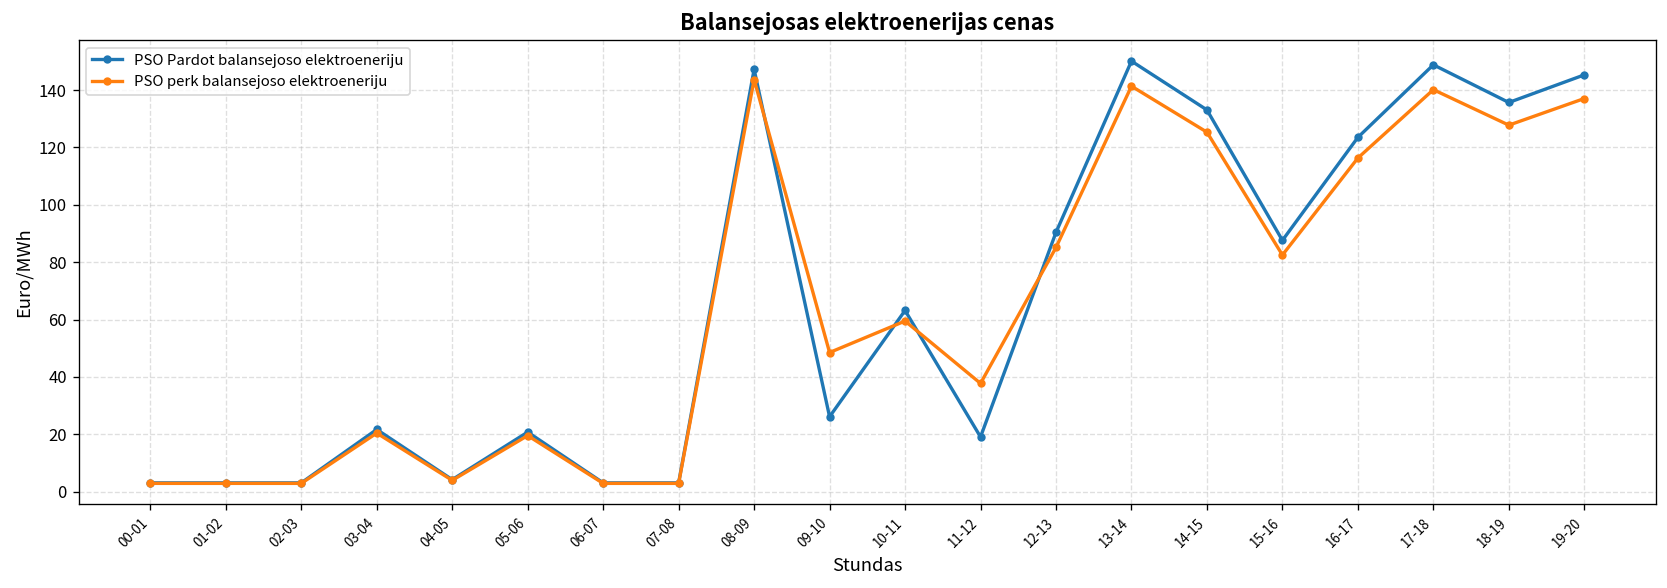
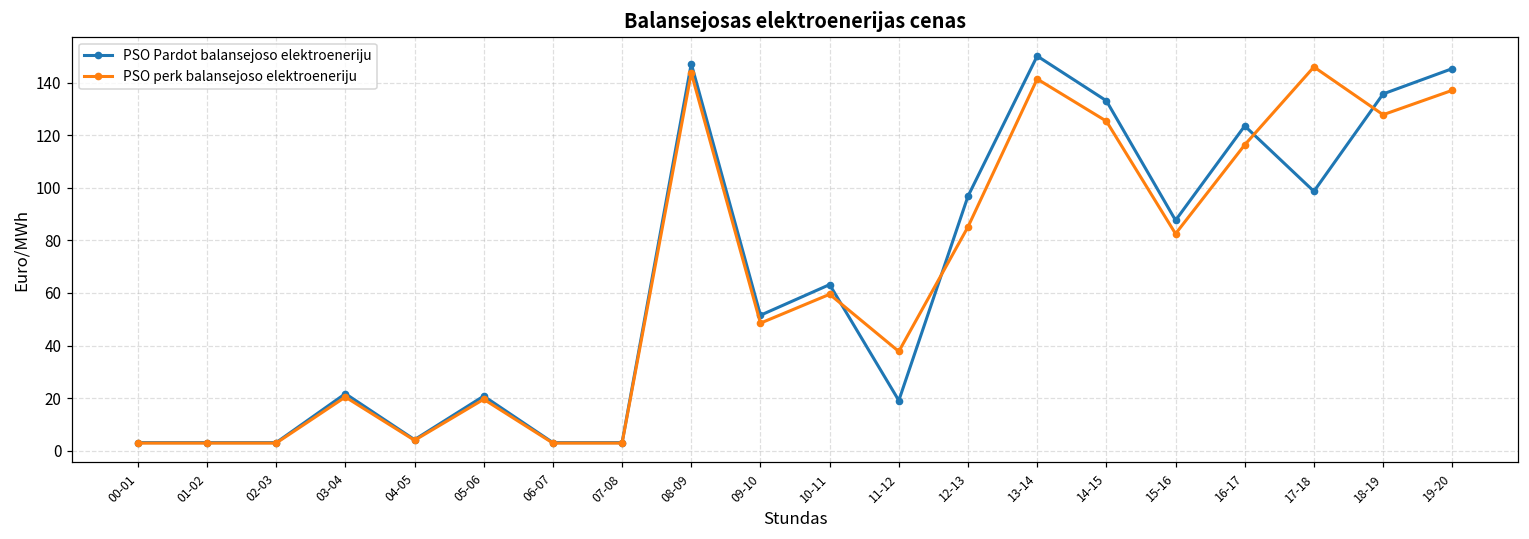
  {
    "PSO Pardot balansejoso elektroeneriju": {
      "03-04": 22,
      "05-06": 21,
      "08-09": 147,
-     "09-10": 26,
+     "09-10": 52,
      "10-11": 63,
      "11-12": 19,
-     "12-13": 90,
+     "12-13": 97,
      "13-14": 150,
      "14-15": 133,
      "15-16": 88,
      "16-17": 124,
-     "17-18": 149,
+     "17-18": 99,
      "18-19": 136,
      "19-20": 145
    },
    "PSO perk balansejoso elektroeneriju": {
      "03-04": 20,
      "05-06": 20,
      "08-09": 144,
      "09-10": 49,
      "10-11": 60,
      "11-12": 38,
      "12-13": 85,
      "13-14": 141,
      "14-15": 125,
      "15-16": 83,
      "16-17": 116,
-     "17-18": 140,
+     "17-18": 146,
      "18-19": 128,
      "19-20": 137
    }
  }
